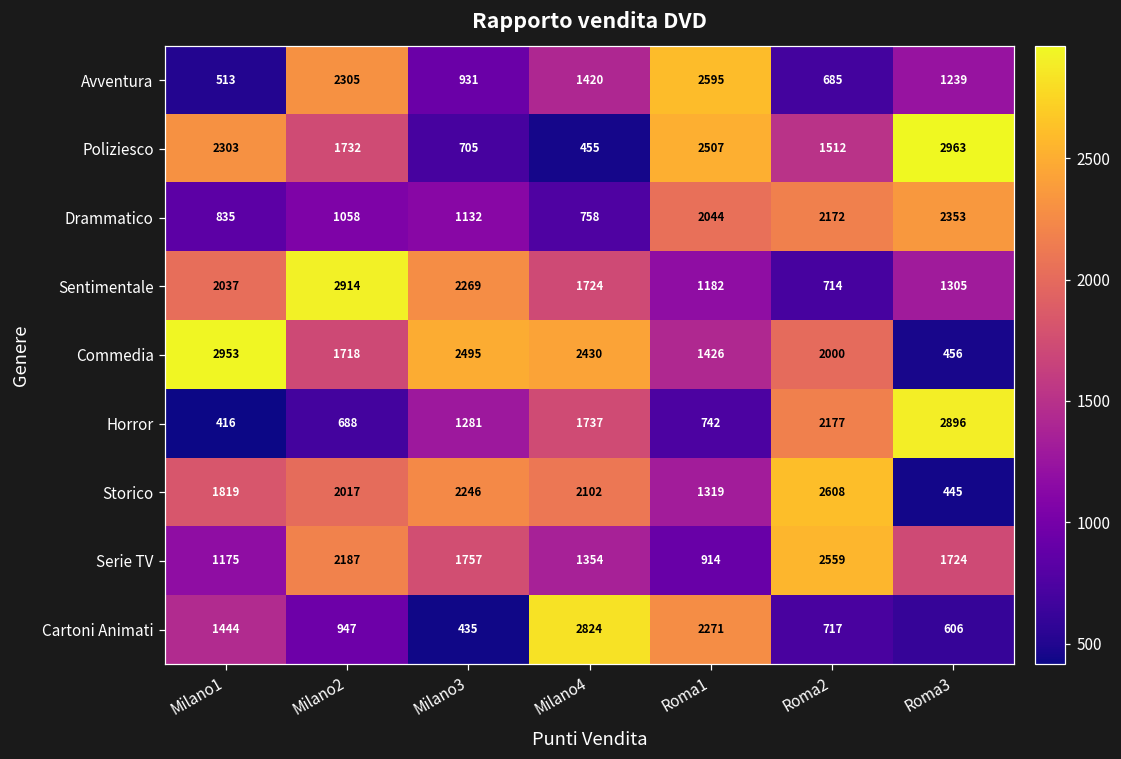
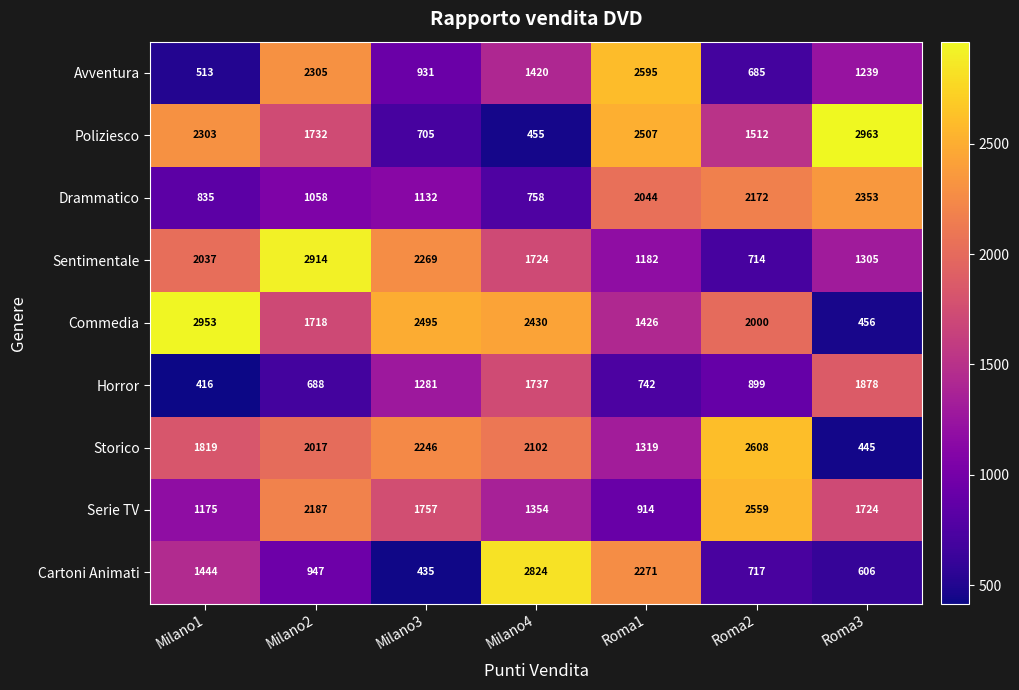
  {
    "Avventura": {
      "Milano1": 513,
      "Milano2": 2305,
      "Milano3": 931,
      "Milano4": 1420,
      "Roma1": 2595,
      "Roma2": 685,
      "Roma3": 1239
    },
    "Poliziesco": {
      "Milano1": 2303,
      "Milano2": 1732,
      "Milano3": 705,
      "Milano4": 455,
      "Roma1": 2507,
      "Roma2": 1512,
      "Roma3": 2963
    },
    "Drammatico": {
      "Milano1": 835,
      "Milano2": 1058,
      "Milano3": 1132,
      "Milano4": 758,
      "Roma1": 2044,
      "Roma2": 2172,
      "Roma3": 2353
    },
    "Sentimentale": {
      "Milano1": 2037,
      "Milano2": 2914,
      "Milano3": 2269,
      "Milano4": 1724,
      "Roma1": 1182,
      "Roma2": 714,
      "Roma3": 1305
    },
    "Commedia": {
      "Milano1": 2953,
      "Milano2": 1718,
      "Milano3": 2495,
      "Milano4": 2430,
      "Roma1": 1426,
      "Roma2": 2000,
      "Roma3": 456
    },
    "Horror": {
      "Milano1": 416,
      "Milano2": 688,
      "Milano3": 1281,
      "Milano4": 1737,
      "Roma1": 742,
-     "Roma2": 2177,
-     "Roma3": 2896
+     "Roma2": 899,
+     "Roma3": 1878
    },
    "Storico": {
      "Milano1": 1819,
      "Milano2": 2017,
      "Milano3": 2246,
      "Milano4": 2102,
      "Roma1": 1319,
      "Roma2": 2608,
      "Roma3": 445
    },
    "Serie TV": {
      "Milano1": 1175,
      "Milano2": 2187,
      "Milano3": 1757,
      "Milano4": 1354,
      "Roma1": 914,
      "Roma2": 2559,
      "Roma3": 1724
    },
    "Cartoni Animati": {
      "Milano1": 1444,
      "Milano2": 947,
      "Milano3": 435,
      "Milano4": 2824,
      "Roma1": 2271,
      "Roma2": 717,
      "Roma3": 606
    }
  }
